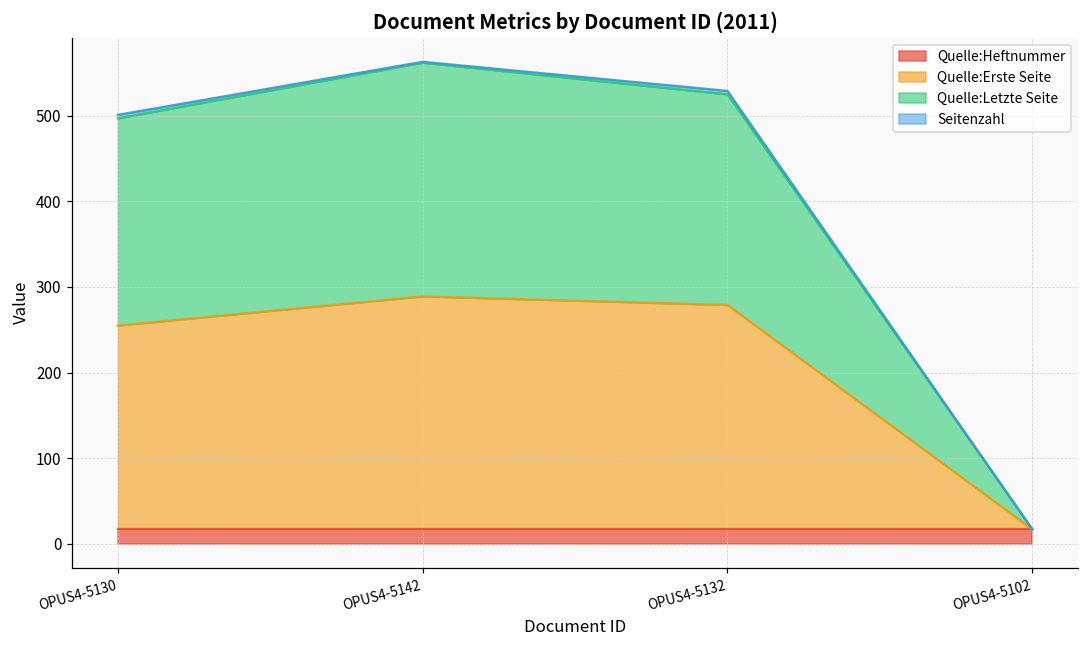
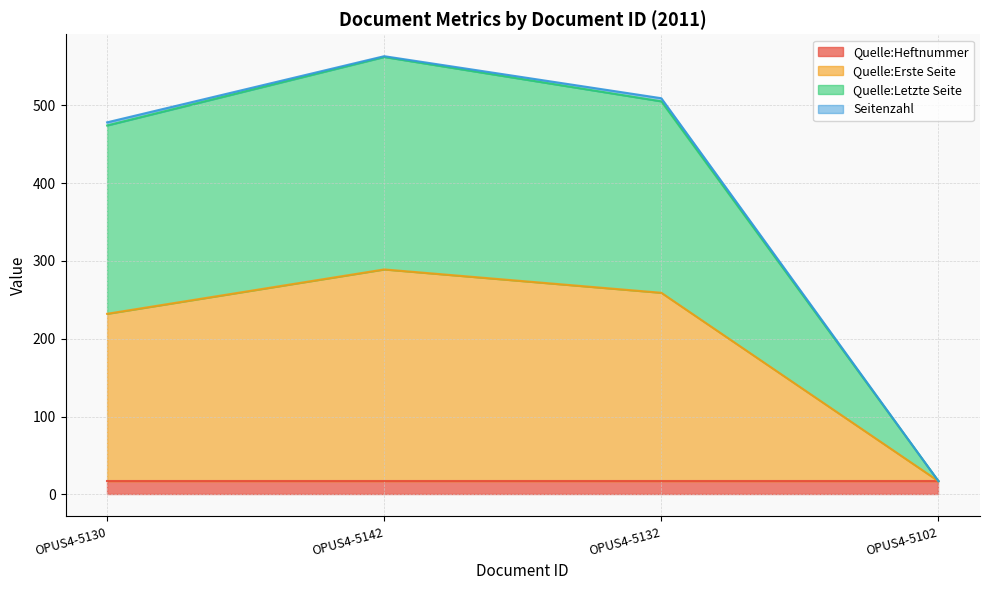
  {
    "Quelle:Heftnummer": {
      "OPUS4-5130": 20,
      "OPUS4-5142": 20,
      "OPUS4-5132": 20
    },
    "Quelle:Erste Seite": {
-     "OPUS4-5130": 260,
+     "OPUS4-5130": 230,
      "OPUS4-5142": 290,
-     "OPUS4-5132": 280
+     "OPUS4-5132": 260
    },
    "Quelle:Letzte Seite": {
      "OPUS4-5130": 240,
      "OPUS4-5132": 250
    },
    "Seitenzahl": {
      "OPUS4-5130": 0,
      "OPUS4-5132": 0
    }
  }
